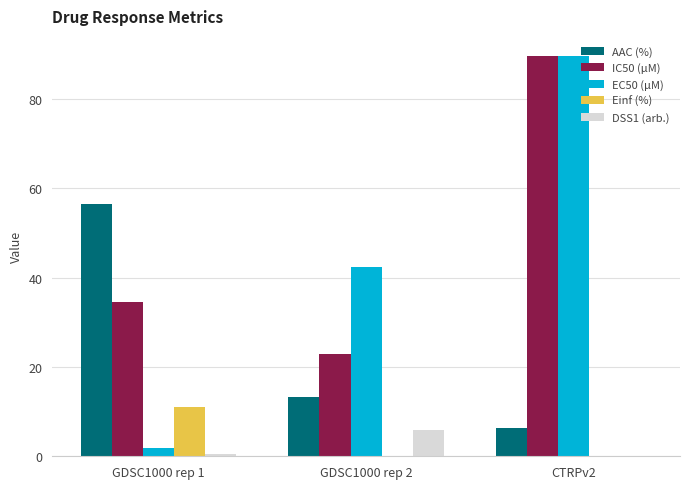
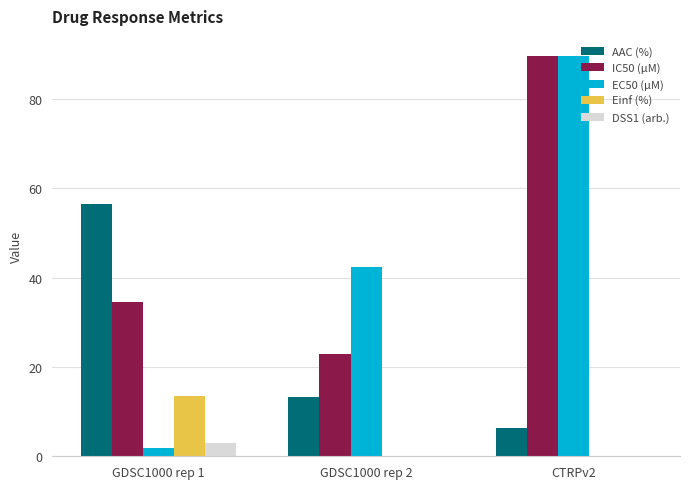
  {
    "AAC (%)": {
      "GDSC1000 rep 1": 56,
      "GDSC1000 rep 2": 13,
      "CTRPv2": 6
    },
    "IC50 (µM)": {
      "GDSC1000 rep 1": 35,
      "GDSC1000 rep 2": 23,
      "CTRPv2": 90
    },
    "EC50 (µM)": {
      "GDSC1000 rep 1": 2,
      "GDSC1000 rep 2": 42,
      "CTRPv2": 90
    },
    "Einf (%)": {
-     "GDSC1000 rep 1": 11,
+     "GDSC1000 rep 1": 14,
      "GDSC1000 rep 2": 0,
      "CTRPv2": 0
    },
    "DSS1 (arb.)": {
-     "GDSC1000 rep 1": 1,
-     "GDSC1000 rep 2": 6,
+     "GDSC1000 rep 1": 3,
+     "GDSC1000 rep 2": 0,
      "CTRPv2": 0
    }
  }
